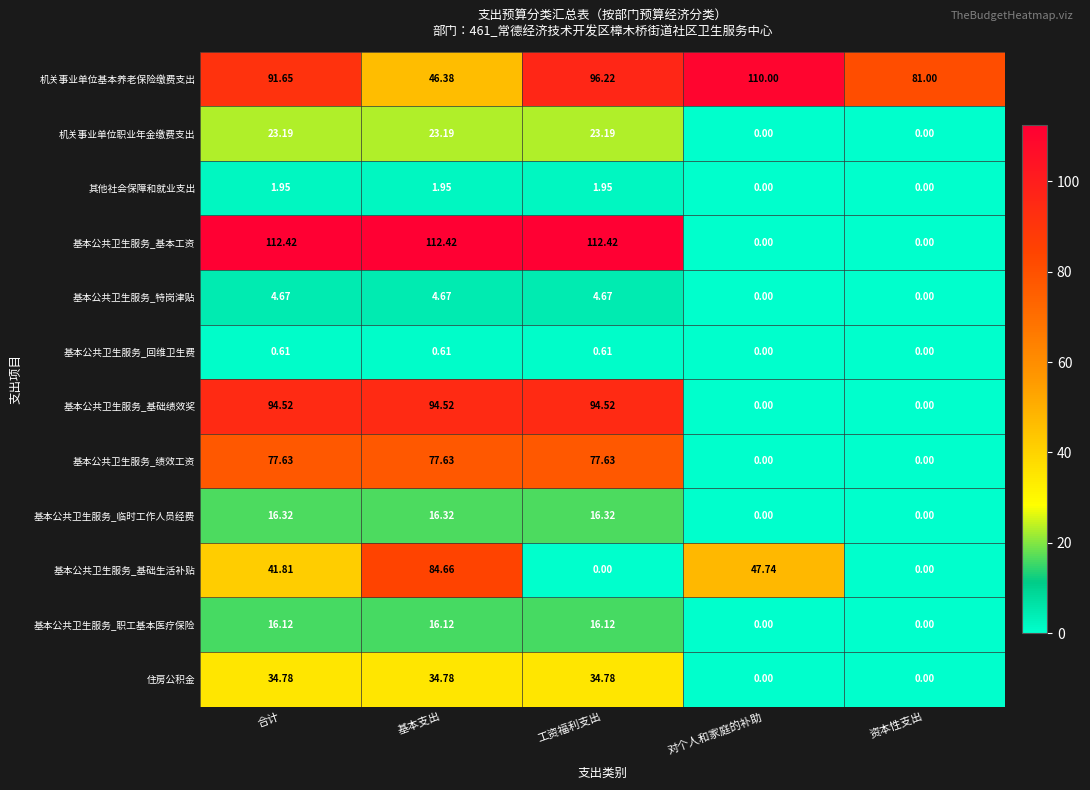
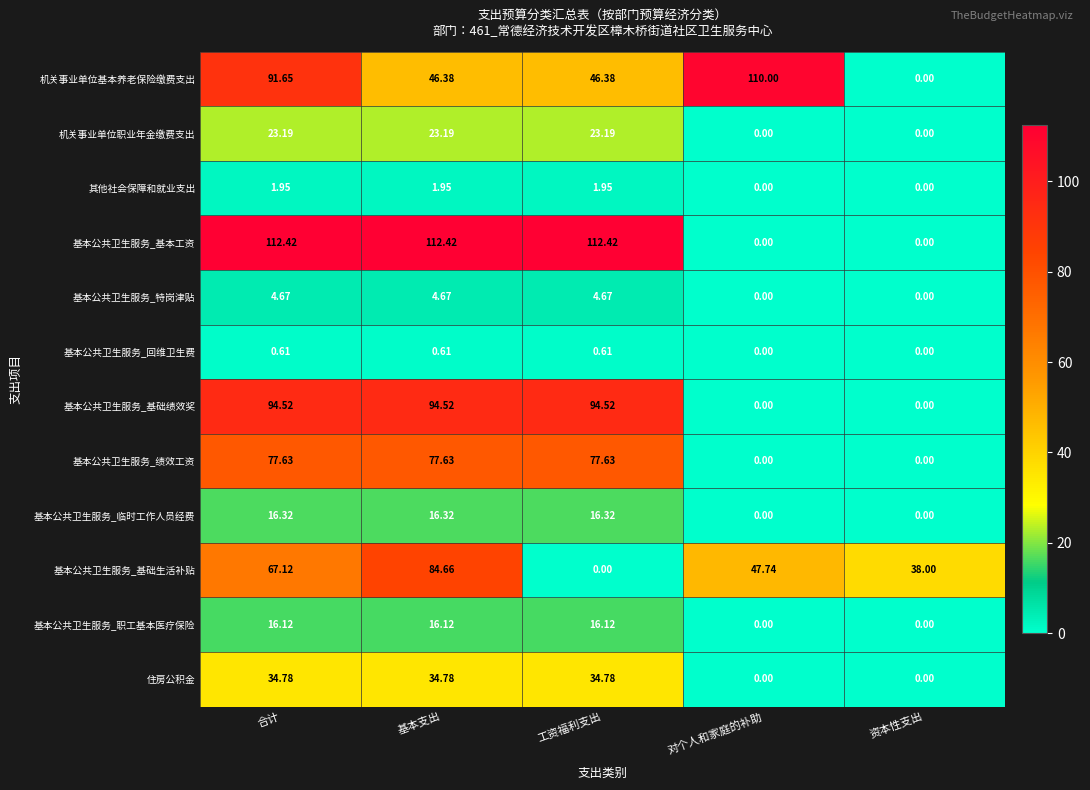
  {
    "机关事业单位基本养老保险缴费支出": {
      "合计": 91.65,
      "基本支出": 46.38,
-     "工资福利支出": 96.22,
+     "工资福利支出": 46.38,
      "对个人和家庭的补助": 110.00,
-     "资本性支出": 81.00
+     "资本性支出": 0.00
    },
    "机关事业单位职业年金缴费支出": {
      "合计": 23.19,
      "基本支出": 23.19,
      "工资福利支出": 23.19,
      "对个人和家庭的补助": 0.00,
      "资本性支出": 0.00
    },
    "其他社会保障和就业支出": {
      "合计": 1.95,
      "基本支出": 1.95,
      "工资福利支出": 1.95,
      "对个人和家庭的补助": 0.00,
      "资本性支出": 0.00
    },
    "基本公共卫生服务_基本工资": {
      "合计": 112.42,
      "基本支出": 112.42,
      "工资福利支出": 112.42,
      "对个人和家庭的补助": 0.00,
      "资本性支出": 0.00
    },
    "基本公共卫生服务_特岗津贴": {
      "合计": 4.67,
      "基本支出": 4.67,
      "工资福利支出": 4.67,
      "对个人和家庭的补助": 0.00,
      "资本性支出": 0.00
    },
    "基本公共卫生服务_回维卫生费": {
      "合计": 0.61,
      "基本支出": 0.61,
      "工资福利支出": 0.61,
      "对个人和家庭的补助": 0.00,
      "资本性支出": 0.00
    },
    "基本公共卫生服务_基础绩效奖": {
      "合计": 94.52,
      "基本支出": 94.52,
      "工资福利支出": 94.52,
      "对个人和家庭的补助": 0.00,
      "资本性支出": 0.00
    },
    "基本公共卫生服务_绩效工资": {
      "合计": 77.63,
      "基本支出": 77.63,
      "工资福利支出": 77.63,
      "对个人和家庭的补助": 0.00,
      "资本性支出": 0.00
    },
    "基本公共卫生服务_临时工作人员经费": {
      "合计": 16.32,
      "基本支出": 16.32,
      "工资福利支出": 16.32,
      "对个人和家庭的补助": 0.00,
      "资本性支出": 0.00
    },
    "基本公共卫生服务_基础生活补贴": {
-     "合计": 41.81,
+     "合计": 67.12,
      "基本支出": 84.66,
      "工资福利支出": 0.00,
      "对个人和家庭的补助": 47.74,
-     "资本性支出": 0.00
+     "资本性支出": 38.00
    },
    "基本公共卫生服务_职工基本医疗保险": {
      "合计": 16.12,
      "基本支出": 16.12,
      "工资福利支出": 16.12,
      "对个人和家庭的补助": 0.00,
      "资本性支出": 0.00
    },
    "住房公积金": {
      "合计": 34.78,
      "基本支出": 34.78,
      "工资福利支出": 34.78,
      "对个人和家庭的补助": 0.00,
      "资本性支出": 0.00
    }
  }
